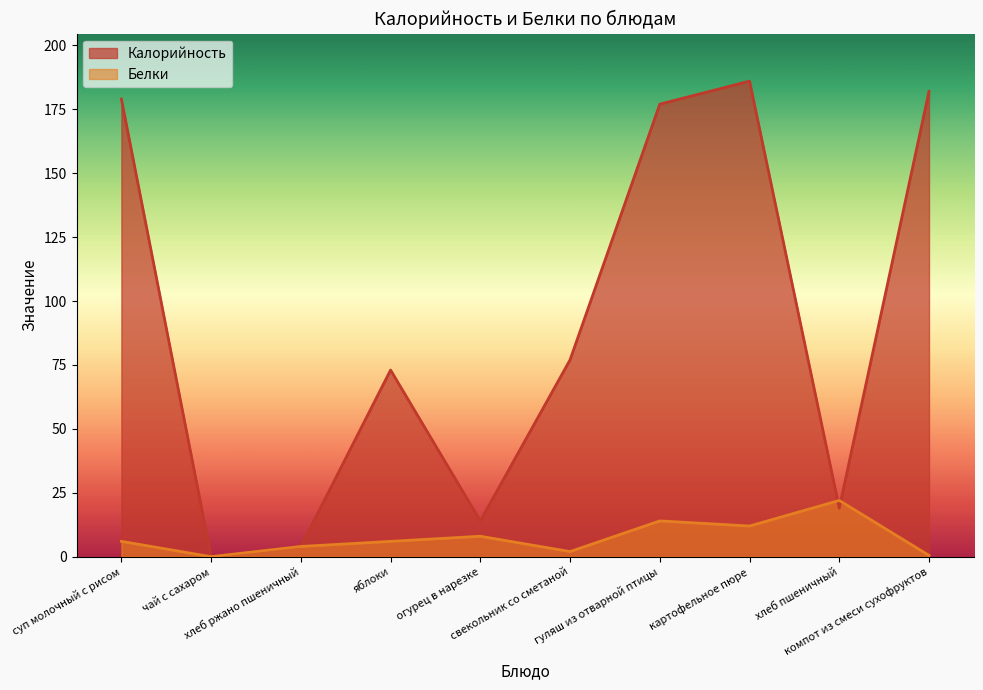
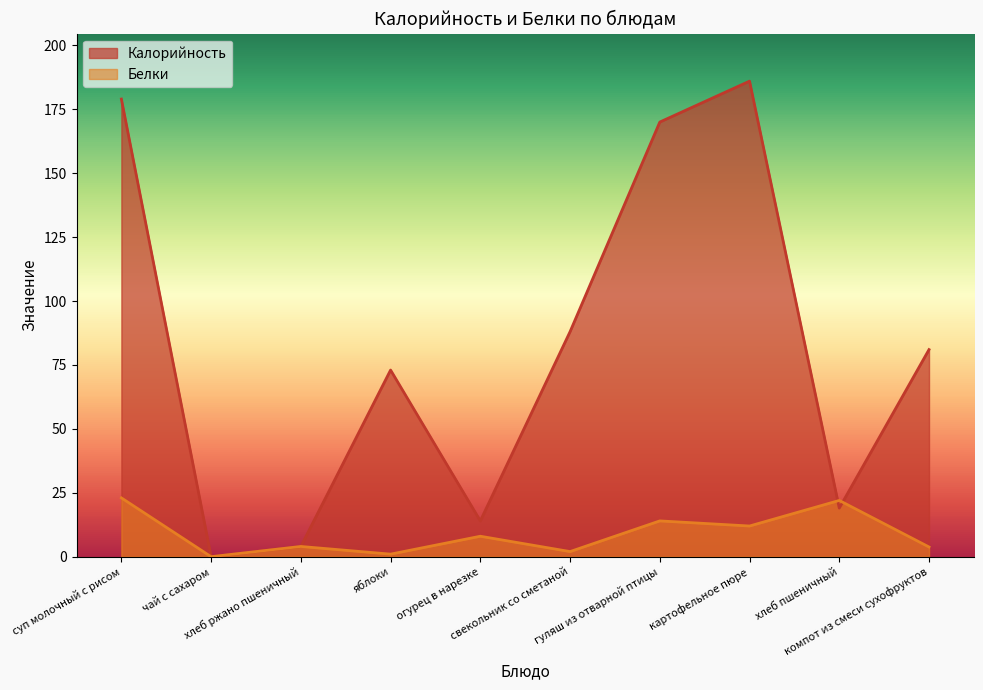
  {
    "Калорийность": {
      "суп молочный с рисом": 179,
      "яблоки": 73,
      "огурец в нарезке": 14,
-     "свекольник со сметаной": 77,
-     "гуляш из отварной птицы": 177,
+     "свекольник со сметаной": 88,
+     "гуляш из отварной птицы": 170,
      "картофельное пюре": 186,
      "хлеб пшеничный": 19,
-     "компот из смеси сухофруктов": 182
+     "компот из смеси сухофруктов": 81
    },
    "Белки": {
-     "суп молочный с рисом": 6,
-     "яблоки": 6,
+     "суп молочный с рисом": 23,
+     "яблоки": 1,
      "огурец в нарезке": 8,
      "свекольник со сметаной": 2,
      "гуляш из отварной птицы": 14,
      "картофельное пюре": 12,
      "хлеб пшеничный": 22,
-     "компот из смеси сухофруктов": 1
+     "компот из смеси сухофруктов": 4
    }
  }
